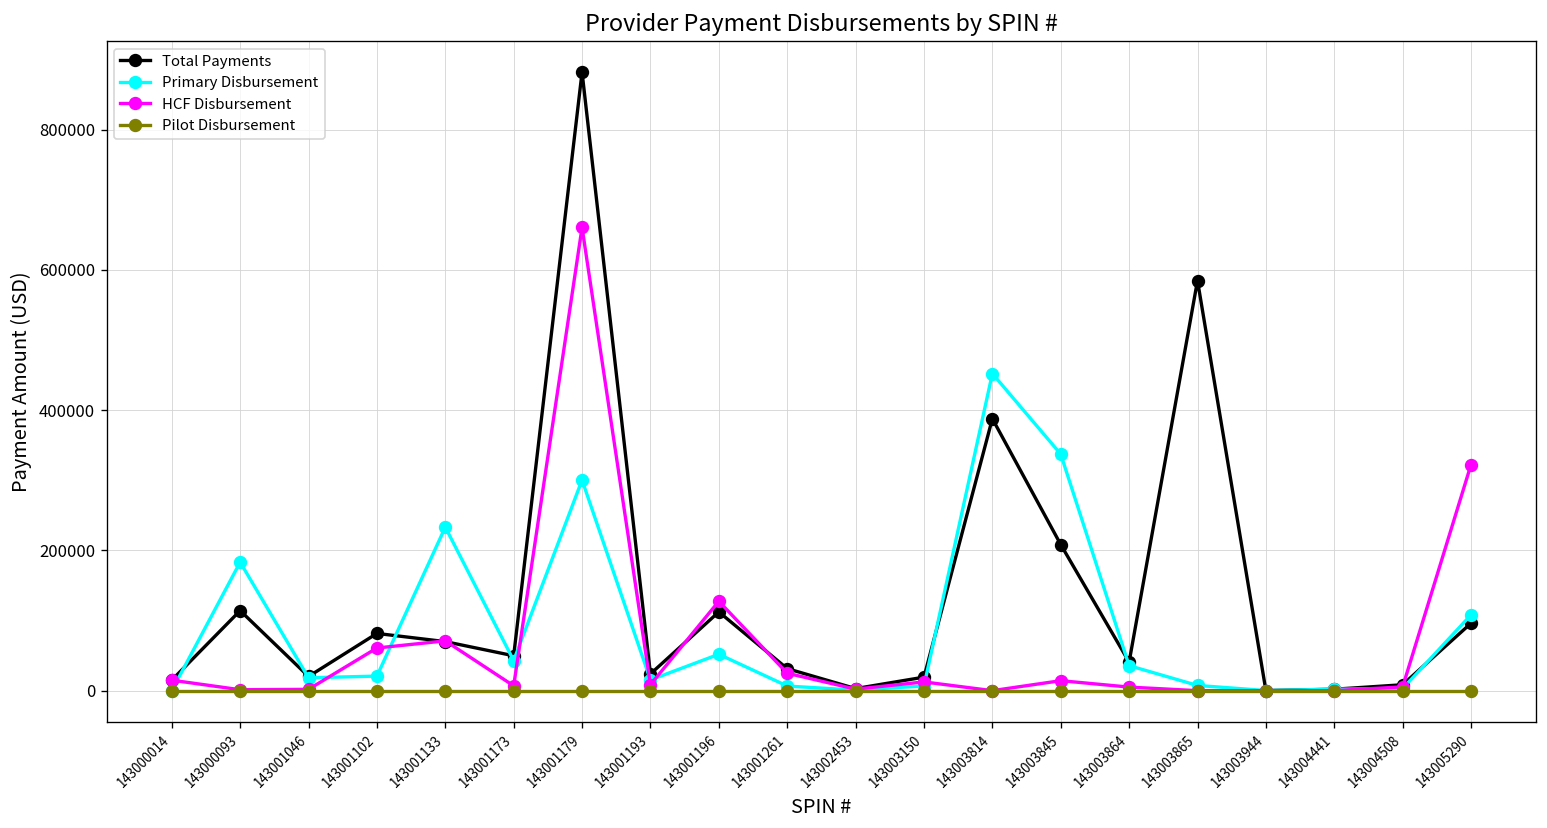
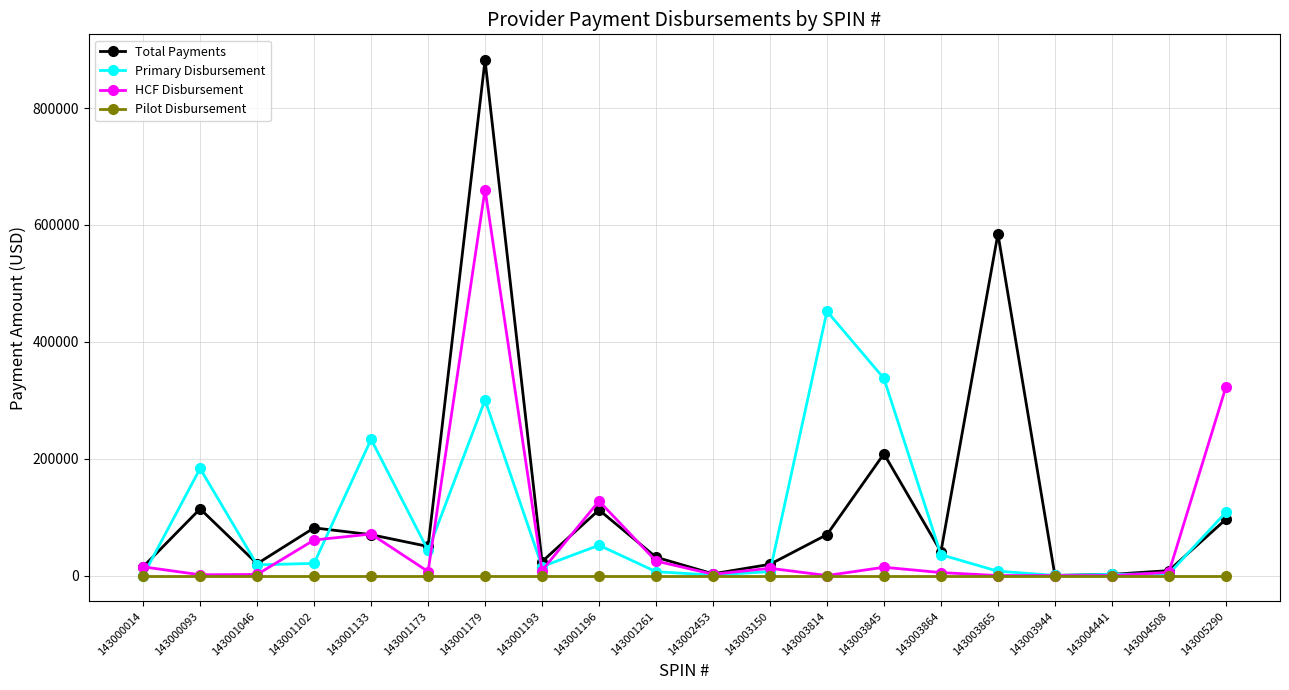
  {
    "Total Payments": {
      "143000093": 110000,
      "143001102": 80000,
      "143001173": 50000,
      "143001179": 880000,
      "143001193": 20000,
      "143001196": 110000,
      "143001261": 30000,
      "143003150": 20000,
-     "143003814": 390000,
+     "143003814": 70000,
      "143003845": 210000,
      "143003864": 40000,
      "143003865": 580000,
      "143005290": 100000
    },
    "Primary Disbursement": {
      "143000093": 180000,
      "143001102": 20000,
      "143001133": 230000,
      "143001173": 40000,
      "143001179": 300000,
      "143001193": 20000,
      "143001196": 50000,
      "143001261": 10000,
      "143003150": 10000,
      "143003814": 450000,
      "143003845": 340000,
      "143003864": 40000,
      "143003865": 10000,
      "143005290": 110000
    },
    "HCF Disbursement": {
      "143001102": 60000,
      "143001173": 10000,
      "143001179": 660000,
      "143001193": 10000,
      "143001196": 130000,
      "143001261": 20000,
      "143003150": 10000,
      "143003845": 10000,
      "143003864": 10000,
      "143005290": 320000
    },
    "Pilot Disbursement": {
      "143001102": 0,
      "143001133": 0,
      "143001173": 0,
      "143001179": 0,
      "143001193": 0,
      "143001196": 0,
      "143001261": 0,
      "143003150": 0,
      "143003845": 0,
      "143003864": 0,
      "143005290": 0
    }
  }
